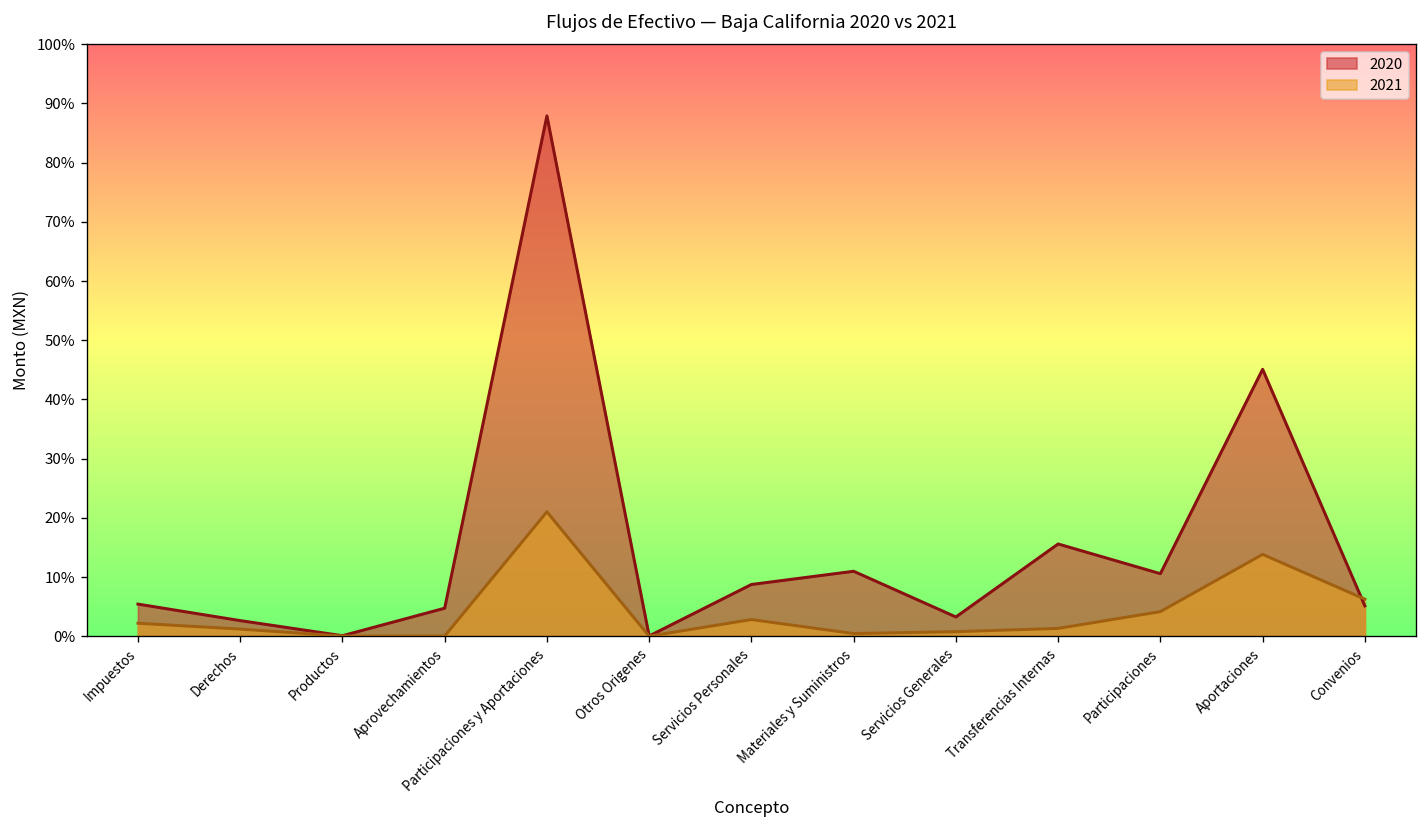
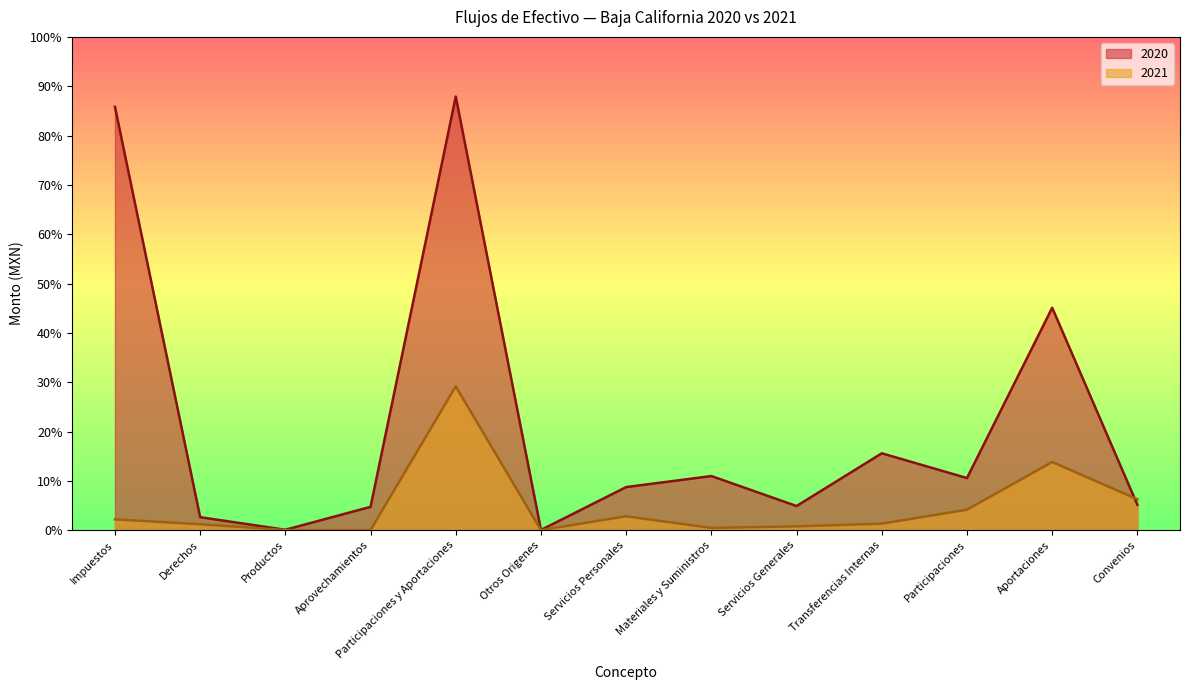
  {
    "2020": {
-     "Impuestos": "5%",
+     "Impuestos": "86%",
      "Derechos": "3%",
      "Aprovechamientos": "5%",
      "Participaciones y Aportaciones": "88%",
      "Servicios Personales": "9%",
      "Materiales y Suministros": "11%",
-     "Servicios Generales": "3%",
+     "Servicios Generales": "5%",
      "Transferencias Internas": "16%",
      "Participaciones": "11%",
      "Aportaciones": "45%",
      "Convenios": "5%"
    },
    "2021": {
      "Impuestos": "2%",
      "Derechos": "1%",
      "Aprovechamientos": "0%",
-     "Participaciones y Aportaciones": "21%",
+     "Participaciones y Aportaciones": "29%",
      "Servicios Personales": "3%",
      "Materiales y Suministros": "0%",
      "Servicios Generales": "1%",
      "Transferencias Internas": "1%",
      "Participaciones": "4%",
      "Aportaciones": "14%",
      "Convenios": "6%"
    }
  }
